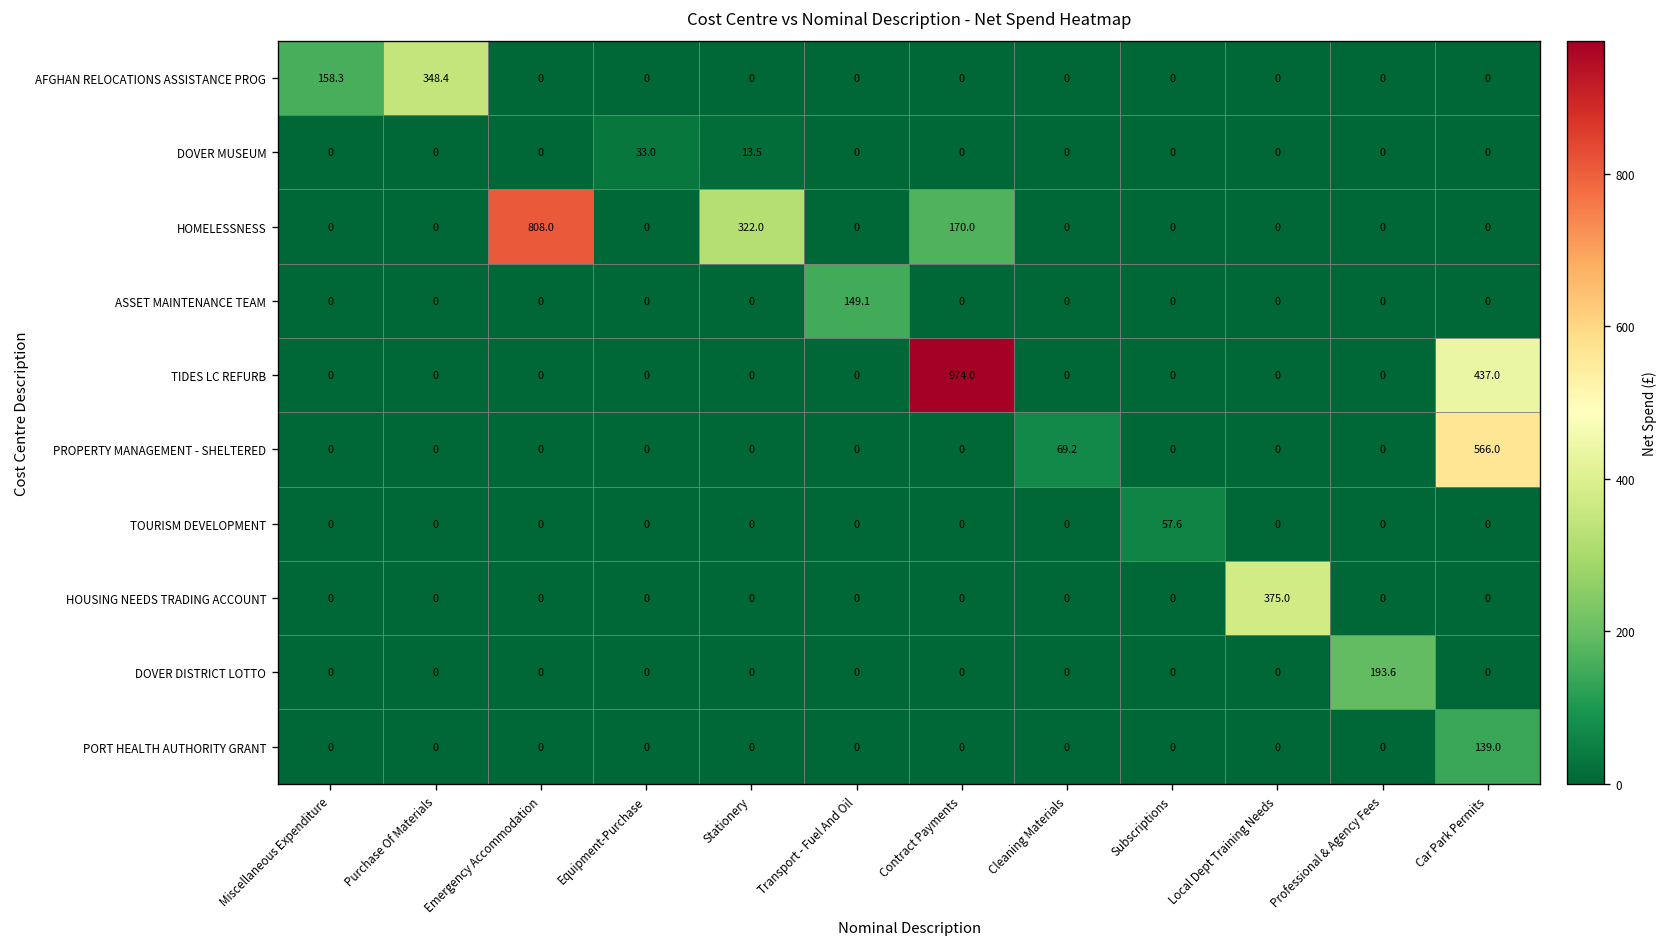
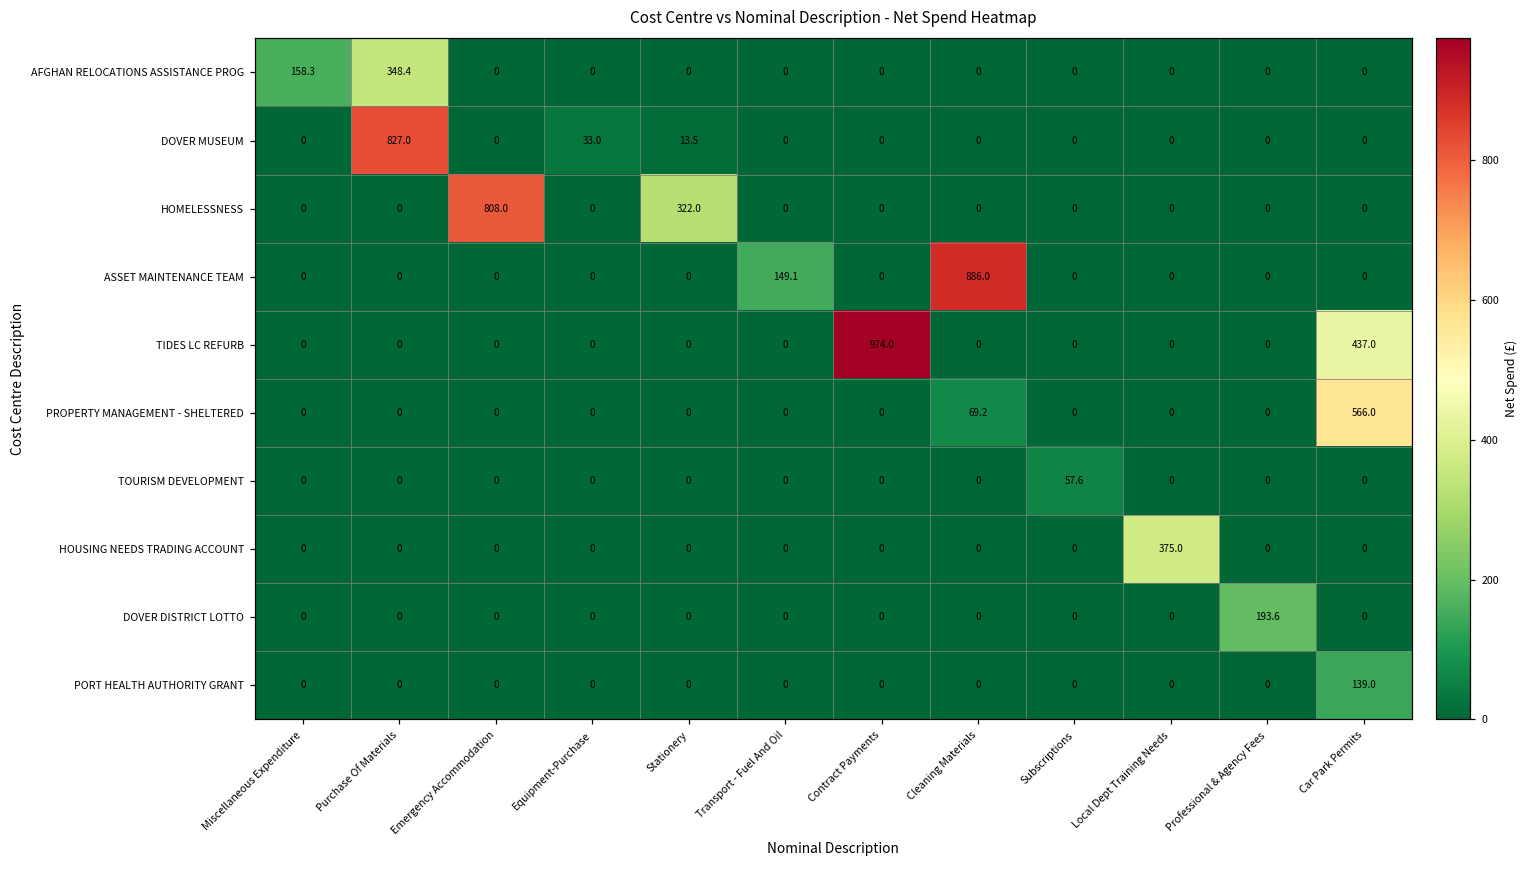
  {
    "AFGHAN RELOCATIONS ASSISTANCE PROG": {
      "Miscellaneous Expenditure": 158.3,
      "Purchase Of Materials": 348.4,
      "Emergency Accommodation": 0,
      "Equipment-Purchase": 0,
      "Stationery": 0,
      "Transport - Fuel And Oil": 0,
      "Contract Payments": 0,
      "Cleaning Materials": 0,
      "Subscriptions": 0,
      "Local Dept Training Needs": 0,
      "Professional & Agency Fees": 0,
      "Car Park Permits": 0
    },
    "DOVER MUSEUM": {
      "Miscellaneous Expenditure": 0,
-     "Purchase Of Materials": 0,
+     "Purchase Of Materials": 827.0,
      "Emergency Accommodation": 0,
      "Equipment-Purchase": 33.0,
      "Stationery": 13.5,
      "Transport - Fuel And Oil": 0,
      "Contract Payments": 0,
      "Cleaning Materials": 0,
      "Subscriptions": 0,
      "Local Dept Training Needs": 0,
      "Professional & Agency Fees": 0,
      "Car Park Permits": 0
    },
    "HOMELESSNESS": {
      "Miscellaneous Expenditure": 0,
      "Purchase Of Materials": 0,
      "Emergency Accommodation": 808.0,
      "Equipment-Purchase": 0,
      "Stationery": 322.0,
      "Transport - Fuel And Oil": 0,
-     "Contract Payments": 170.0,
+     "Contract Payments": 0,
      "Cleaning Materials": 0,
      "Subscriptions": 0,
      "Local Dept Training Needs": 0,
      "Professional & Agency Fees": 0,
      "Car Park Permits": 0
    },
    "ASSET MAINTENANCE TEAM": {
      "Miscellaneous Expenditure": 0,
      "Purchase Of Materials": 0,
      "Emergency Accommodation": 0,
      "Equipment-Purchase": 0,
      "Stationery": 0,
      "Transport - Fuel And Oil": 149.1,
      "Contract Payments": 0,
-     "Cleaning Materials": 0,
+     "Cleaning Materials": 886.0,
      "Subscriptions": 0,
      "Local Dept Training Needs": 0,
      "Professional & Agency Fees": 0,
      "Car Park Permits": 0
    },
    "TIDES LC REFURB": {
      "Miscellaneous Expenditure": 0,
      "Purchase Of Materials": 0,
      "Emergency Accommodation": 0,
      "Equipment-Purchase": 0,
      "Stationery": 0,
      "Transport - Fuel And Oil": 0,
      "Contract Payments": 974.0,
      "Cleaning Materials": 0,
      "Subscriptions": 0,
      "Local Dept Training Needs": 0,
      "Professional & Agency Fees": 0,
      "Car Park Permits": 437.0
    },
    "PROPERTY MANAGEMENT - SHELTERED": {
      "Miscellaneous Expenditure": 0,
      "Purchase Of Materials": 0,
      "Emergency Accommodation": 0,
      "Equipment-Purchase": 0,
      "Stationery": 0,
      "Transport - Fuel And Oil": 0,
      "Contract Payments": 0,
      "Cleaning Materials": 69.2,
      "Subscriptions": 0,
      "Local Dept Training Needs": 0,
      "Professional & Agency Fees": 0,
      "Car Park Permits": 566.0
    },
    "TOURISM DEVELOPMENT": {
      "Miscellaneous Expenditure": 0,
      "Purchase Of Materials": 0,
      "Emergency Accommodation": 0,
      "Equipment-Purchase": 0,
      "Stationery": 0,
      "Transport - Fuel And Oil": 0,
      "Contract Payments": 0,
      "Cleaning Materials": 0,
      "Subscriptions": 57.6,
      "Local Dept Training Needs": 0,
      "Professional & Agency Fees": 0,
      "Car Park Permits": 0
    },
    "HOUSING NEEDS TRADING ACCOUNT": {
      "Miscellaneous Expenditure": 0,
      "Purchase Of Materials": 0,
      "Emergency Accommodation": 0,
      "Equipment-Purchase": 0,
      "Stationery": 0,
      "Transport - Fuel And Oil": 0,
      "Contract Payments": 0,
      "Cleaning Materials": 0,
      "Subscriptions": 0,
      "Local Dept Training Needs": 375.0,
      "Professional & Agency Fees": 0,
      "Car Park Permits": 0
    },
    "DOVER DISTRICT LOTTO": {
      "Miscellaneous Expenditure": 0,
      "Purchase Of Materials": 0,
      "Emergency Accommodation": 0,
      "Equipment-Purchase": 0,
      "Stationery": 0,
      "Transport - Fuel And Oil": 0,
      "Contract Payments": 0,
      "Cleaning Materials": 0,
      "Subscriptions": 0,
      "Local Dept Training Needs": 0,
      "Professional & Agency Fees": 193.6,
      "Car Park Permits": 0
    },
    "PORT HEALTH AUTHORITY GRANT": {
      "Miscellaneous Expenditure": 0,
      "Purchase Of Materials": 0,
      "Emergency Accommodation": 0,
      "Equipment-Purchase": 0,
      "Stationery": 0,
      "Transport - Fuel And Oil": 0,
      "Contract Payments": 0,
      "Cleaning Materials": 0,
      "Subscriptions": 0,
      "Local Dept Training Needs": 0,
      "Professional & Agency Fees": 0,
      "Car Park Permits": 139.0
    }
  }
